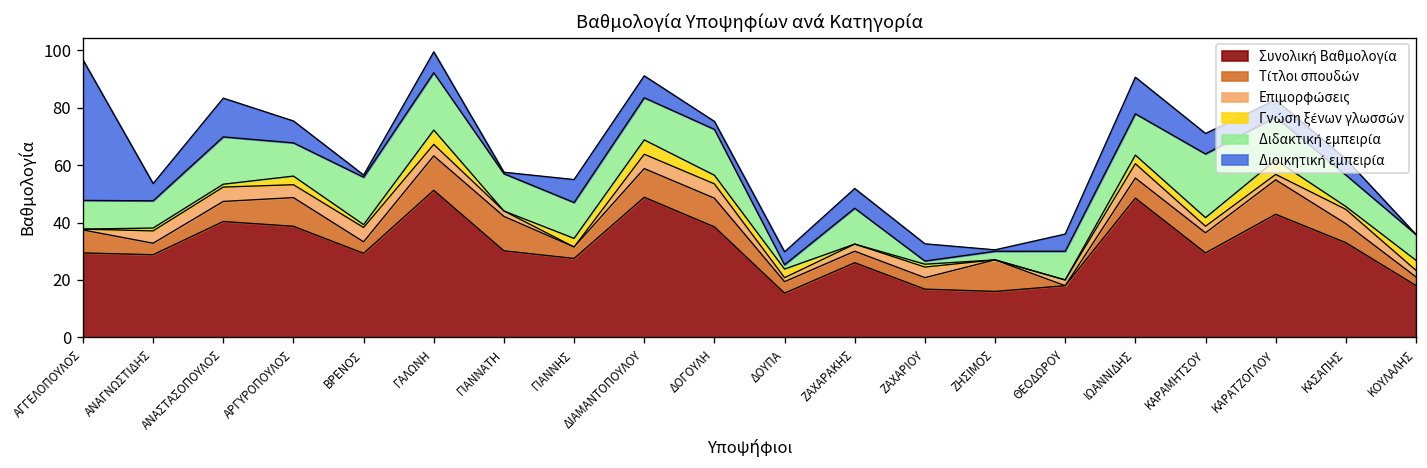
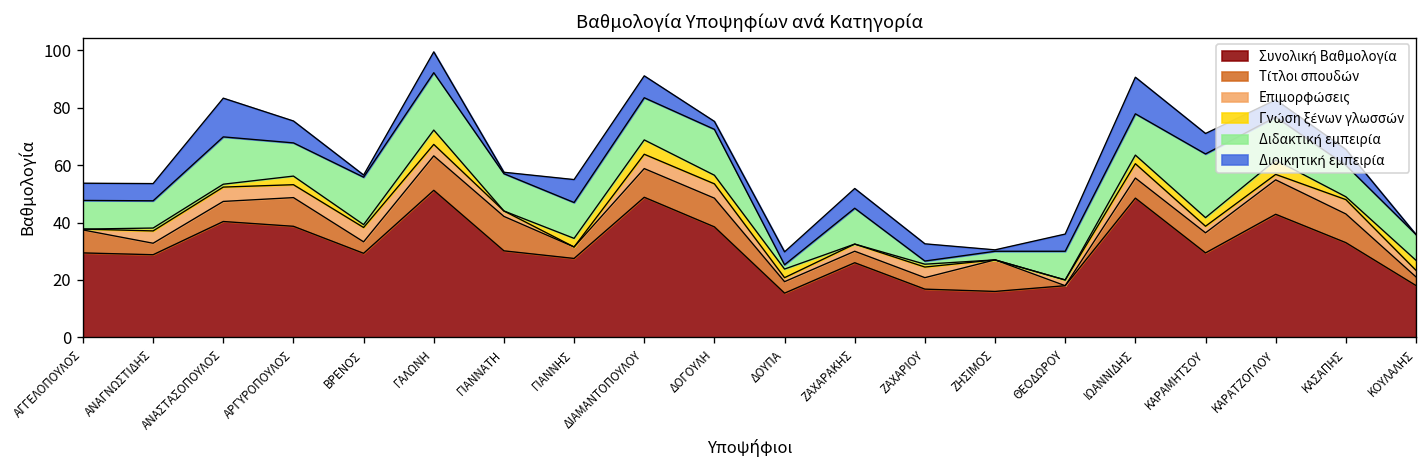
  {
    "Συνολική Βαθμολογία": {
      "ΑΓΓΕΛΟΠΟΥΛΟΣ": 29,
      "ΑΝΑΓΝΩΣΤΙΔΗΣ": 29,
      "ΑΝΑΣΤΑΣΟΠΟΥΛΟΣ": 40,
      "ΑΡΓΥΡΟΠΟΥΛΟΣ": 39,
      "ΒΡΕΝΟΣ": 29,
      "ΓΑΛΩΝΗ": 51,
      "ΓΙΑΝΝΑΤΗ": 30,
      "ΓΙΑΝΝΗΣ": 28,
      "ΔΙΑΜΑΝΤΟΠΟΥΛΟΥ": 49,
      "ΔΟΓΟΥΛΗ": 39,
      "ΔΟΥΠΑ": 15,
      "ΖΑΧΑΡΑΚΗΣ": 26,
      "ΖΑΧΑΡΙΟΥ": 17,
      "ΖΗΣΙΜΟΣ": 16,
      "ΙΩΑΝΝΙΔΗΣ": 49,
      "ΚΑΡΑΜΗΤΣΟΥ": 29,
      "ΚΑΡΑΤΖΟΓΛΟΥ": 43,
      "ΚΑΣΑΠΗΣ": 33,
      "ΚΟΥΛΑΛΗΣ": 18
    },
    "Τίτλοι σπουδών": {
      "ΑΝΑΓΝΩΣΤΙΔΗΣ": 4,
      "ΑΝΑΣΤΑΣΟΠΟΥΛΟΣ": 7,
      "ΑΡΓΥΡΟΠΟΥΛΟΣ": 10,
      "ΒΡΕΝΟΣ": 4,
      "ΓΑΛΩΝΗ": 12,
      "ΓΙΑΝΝΑΤΗ": 12,
      "ΔΙΑΜΑΝΤΟΠΟΥΛΟΥ": 10,
      "ΔΟΓΟΥΛΗ": 10,
      "ΔΟΥΠΑ": 4,
      "ΖΑΧΑΡΑΚΗΣ": 4,
      "ΖΑΧΑΡΙΟΥ": 4,
      "ΙΩΑΝΝΙΔΗΣ": 7,
      "ΚΑΡΑΜΗΤΣΟΥ": 7,
      "ΚΑΡΑΤΖΟΓΛΟΥ": 12,
-     "ΚΑΣΑΠΗΣ": 7,
+     "ΚΑΣΑΠΗΣ": 10,
      "ΚΟΥΛΑΛΗΣ": 3
    },
    "Επιμορφώσεις": {
      "ΑΡΓΥΡΟΠΟΥΛΟΣ": 5,
      "ΓΑΛΩΝΗ": 4,
      "ΔΙΑΜΑΝΤΟΠΟΥΛΟΥ": 5,
      "ΔΟΓΟΥΛΗ": 5,
      "ΔΟΥΠΑ": 1,
      "ΙΩΑΝΝΙΔΗΣ": 5,
      "ΚΑΡΑΜΗΤΣΟΥ": 2,
      "ΚΑΡΑΤΖΟΓΛΟΥ": 2,
      "ΚΟΥΛΑΛΗΣ": 2
    },
    "Γνώση ξένων γλωσσών": {
      "ΑΡΓΥΡΟΠΟΥΛΟΣ": 3,
      "ΓΑΛΩΝΗ": 5,
      "ΓΙΑΝΝΗΣ": 3,
      "ΔΙΑΜΑΝΤΟΠΟΥΛΟΥ": 5,
      "ΔΟΓΟΥΛΗ": 3,
      "ΔΟΥΠΑ": 3,
      "ΙΩΑΝΝΙΔΗΣ": 3,
      "ΚΑΡΑΜΗΤΣΟΥ": 3,
      "ΚΟΥΛΑΛΗΣ": 4
    },
    "Διδακτική εμπειρία": {
      "ΑΓΓΕΛΟΠΟΥΛΟΣ": 10,
      "ΑΝΑΓΝΩΣΤΙΔΗΣ": 10,
      "ΑΝΑΣΤΑΣΟΠΟΥΛΟΣ": 16,
      "ΑΡΓΥΡΟΠΟΥΛΟΣ": 12,
      "ΓΑΛΩΝΗ": 20,
      "ΓΙΑΝΝΗΣ": 13,
      "ΔΙΑΜΑΝΤΟΠΟΥΛΟΥ": 15,
      "ΔΟΓΟΥΛΗ": 16,
      "ΔΟΥΠΑ": 2,
      "ΖΑΧΑΡΑΚΗΣ": 13,
      "ΖΑΧΑΡΙΟΥ": 1,
      "ΘΕΟΔΩΡΟΥ": 10,
      "ΙΩΑΝΝΙΔΗΣ": 14,
      "ΚΑΡΑΜΗΤΣΟΥ": 22
    },
    "Διοικητική εμπειρία": {
-     "ΑΓΓΕΛΟΠΟΥΛΟΣ": 49,
+     "ΑΓΓΕΛΟΠΟΥΛΟΣ": 6,
      "ΑΝΑΓΝΩΣΤΙΔΗΣ": 6,
      "ΑΝΑΣΤΑΣΟΠΟΥΛΟΣ": 14,
      "ΑΡΓΥΡΟΠΟΥΛΟΣ": 8,
      "ΓΑΛΩΝΗ": 7,
      "ΓΙΑΝΝΗΣ": 8,
      "ΔΙΑΜΑΝΤΟΠΟΥΛΟΥ": 8,
      "ΔΟΓΟΥΛΗ": 3,
      "ΔΟΥΠΑ": 5,
      "ΖΑΧΑΡΑΚΗΣ": 7,
      "ΖΑΧΑΡΙΟΥ": 6,
      "ΘΕΟΔΩΡΟΥ": 6,
      "ΙΩΑΝΝΙΔΗΣ": 13,
      "ΚΑΡΑΜΗΤΣΟΥ": 7
    }
  }
